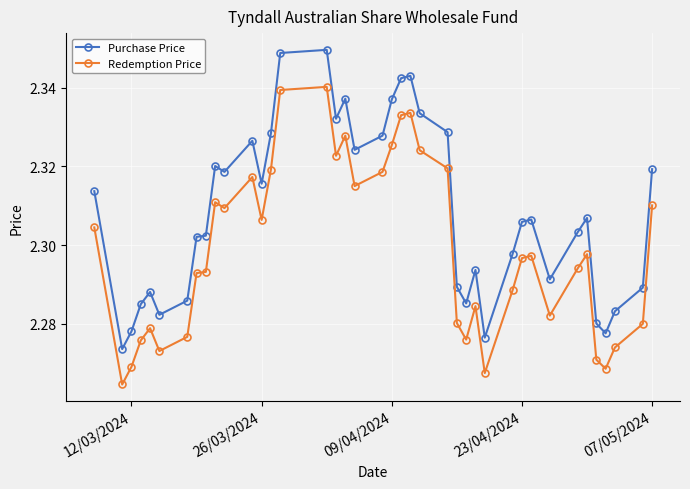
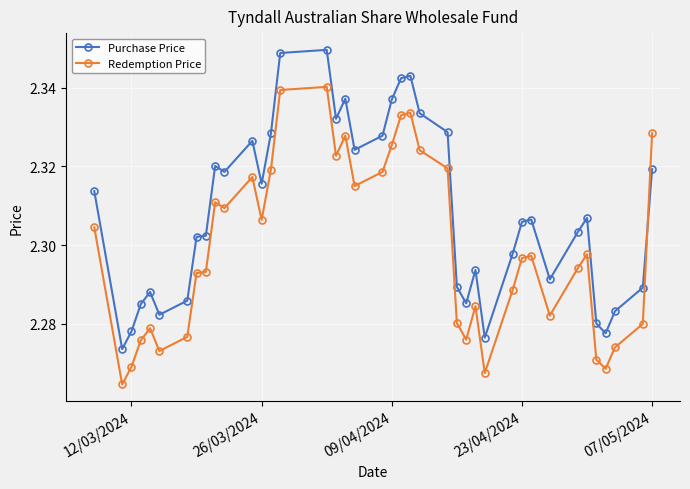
  {
    "Purchase Price": {
      "12/03/2024": 2.278,
      "26/03/2024": 2.316,
      "09/04/2024": 2.337,
      "23/04/2024": 2.306,
      "07/05/2024": 2.319
    },
    "Redemption Price": {
      "12/03/2024": 2.269,
      "26/03/2024": 2.306,
      "09/04/2024": 2.325,
      "23/04/2024": 2.297,
-     "07/05/2024": 2.310
+     "07/05/2024": 2.328
    }
  }
